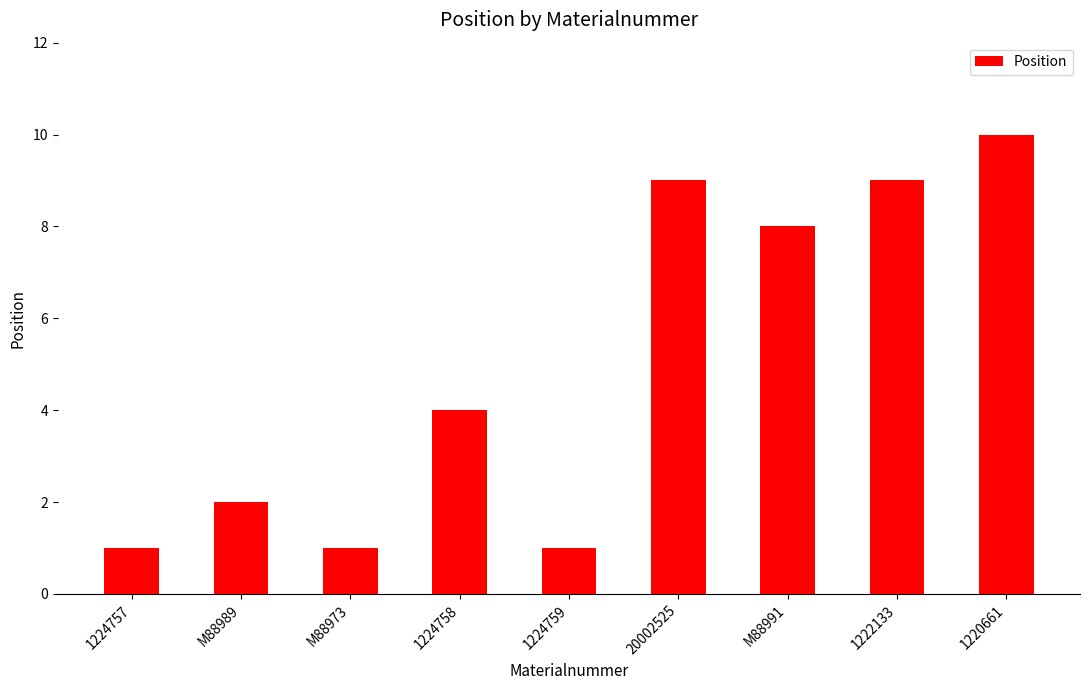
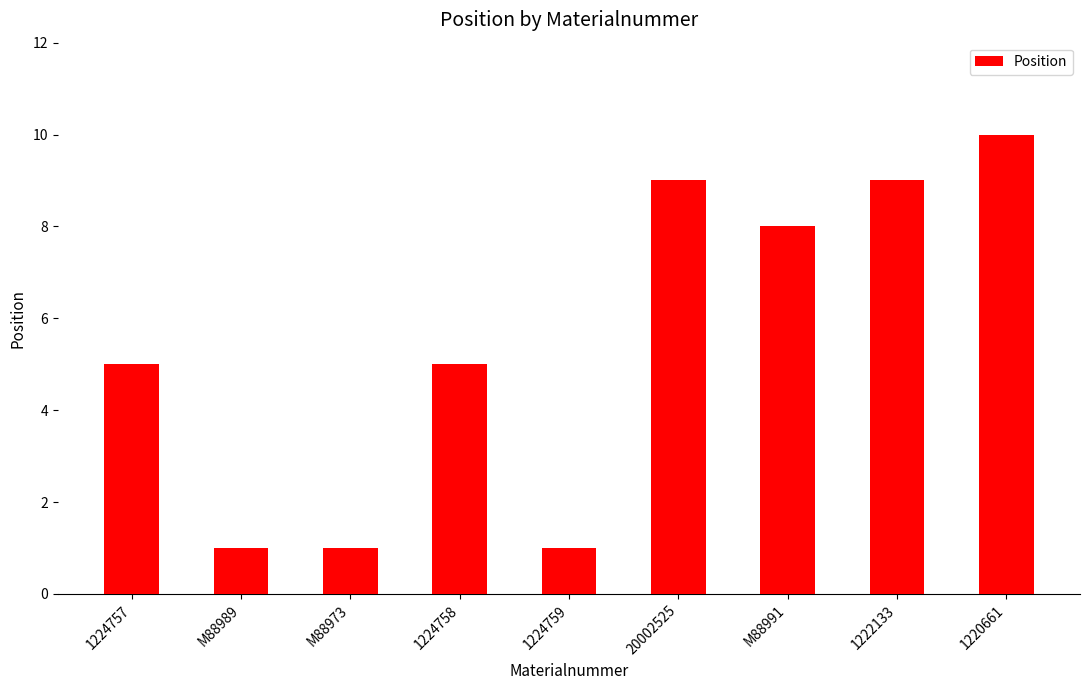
  {
-   "1224757": 1,
-   "M88989": 2,
+   "1224757": 5,
+   "M88989": 1,
    "M88973": 1,
-   "1224758": 4,
+   "1224758": 5,
    "1224759": 1,
    "20002525": 9,
    "M88991": 8,
    "1222133": 9,
    "1220661": 10
  }
